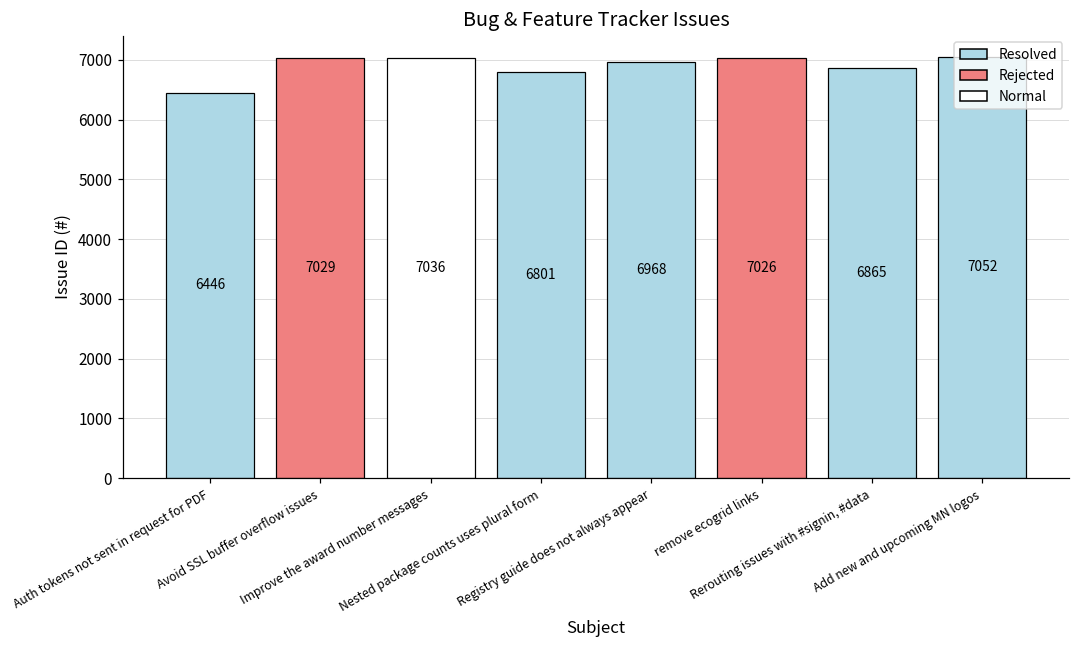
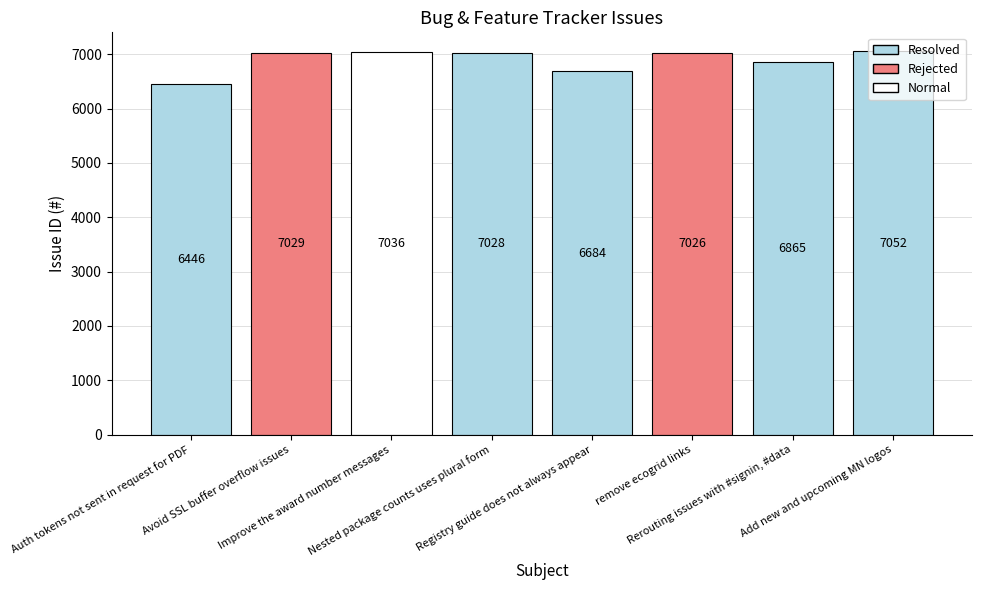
  {
    "Auth tokens not sent in request for PDF": 6446,
    "Avoid SSL buffer overflow issues": 7029,
    "Improve the award number messages": 7036,
-   "Nested package counts uses plural form": 6801,
-   "Registry guide does not always appear": 6968,
+   "Nested package counts uses plural form": 7028,
+   "Registry guide does not always appear": 6684,
    "remove ecogrid links": 7026,
    "Rerouting issues with #signin, #data": 6865
  }
